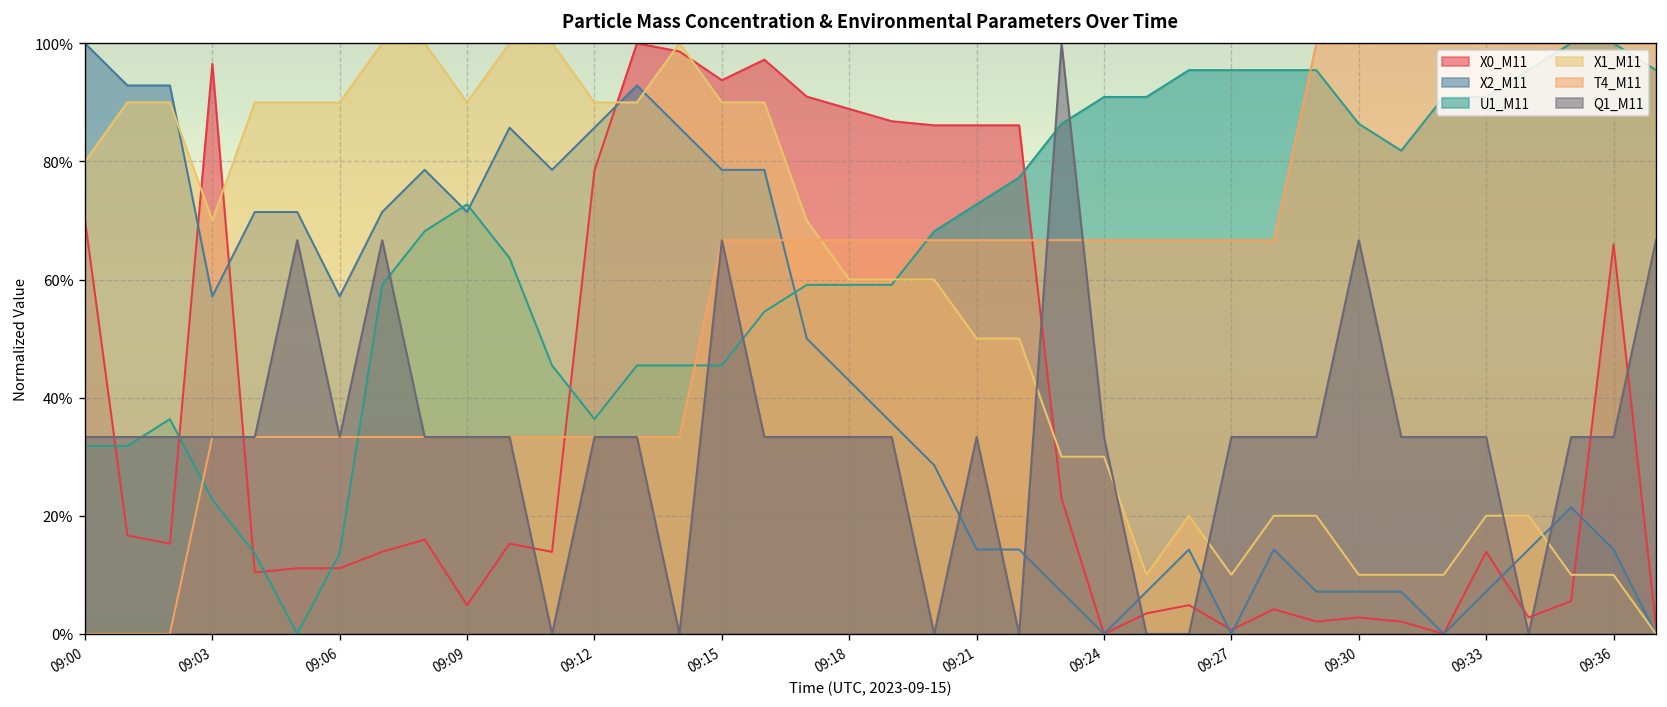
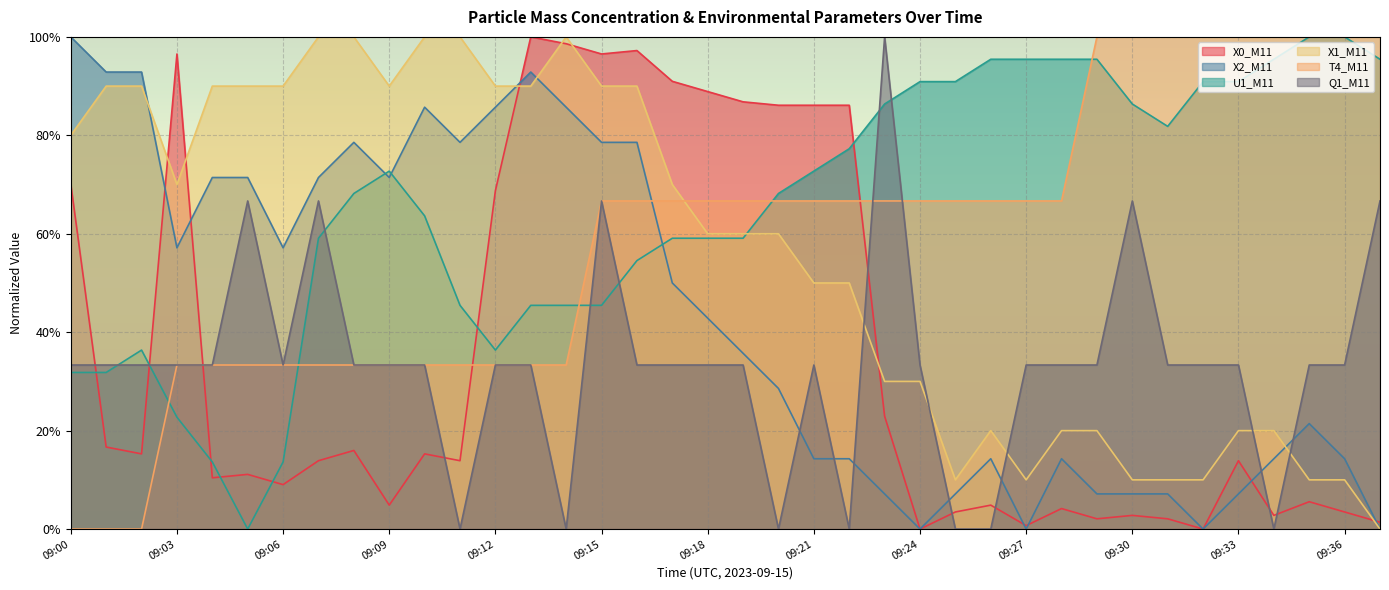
  {
    "X0_M11": {
      "09:00": "70%",
      "09:03": "97%",
-     "09:06": "11%",
+     "09:06": "9%",
      "09:09": "5%",
-     "09:12": "78%",
-     "09:15": "94%",
+     "09:12": "69%",
+     "09:15": "97%",
      "09:18": "89%",
      "09:21": "86%",
      "09:27": "1%",
      "09:30": "3%",
      "09:33": "14%",
-     "09:36": "66%"
+     "09:36": "3%"
    }
  }
